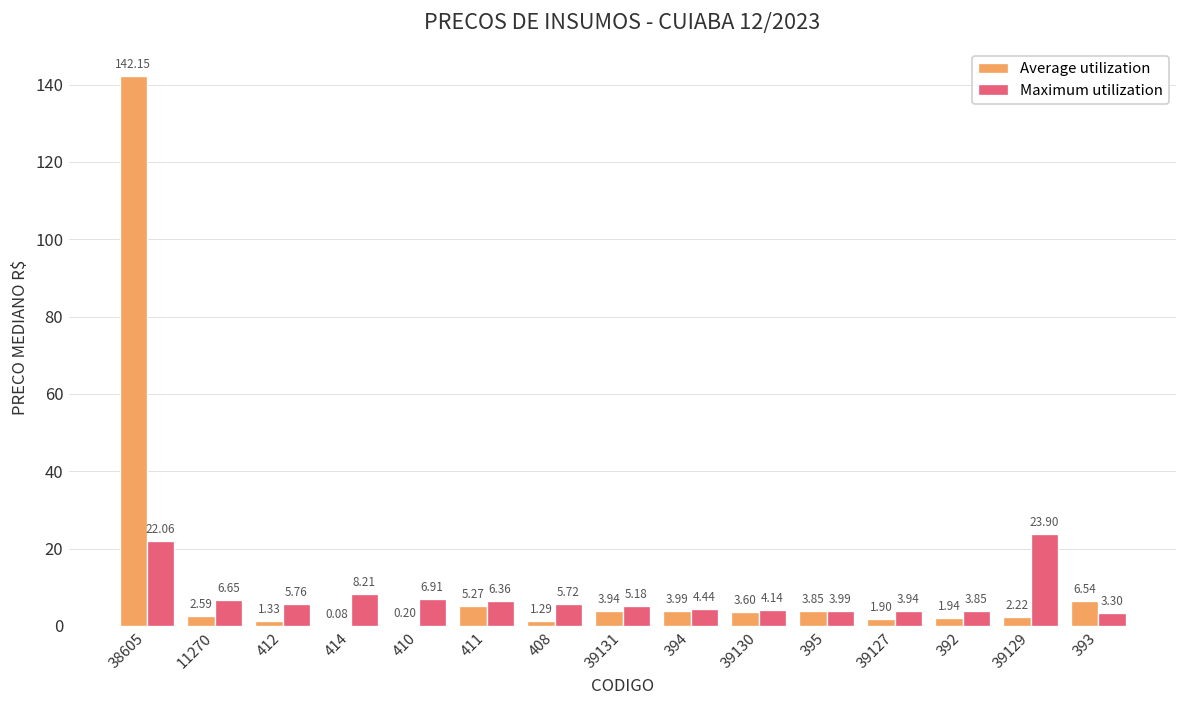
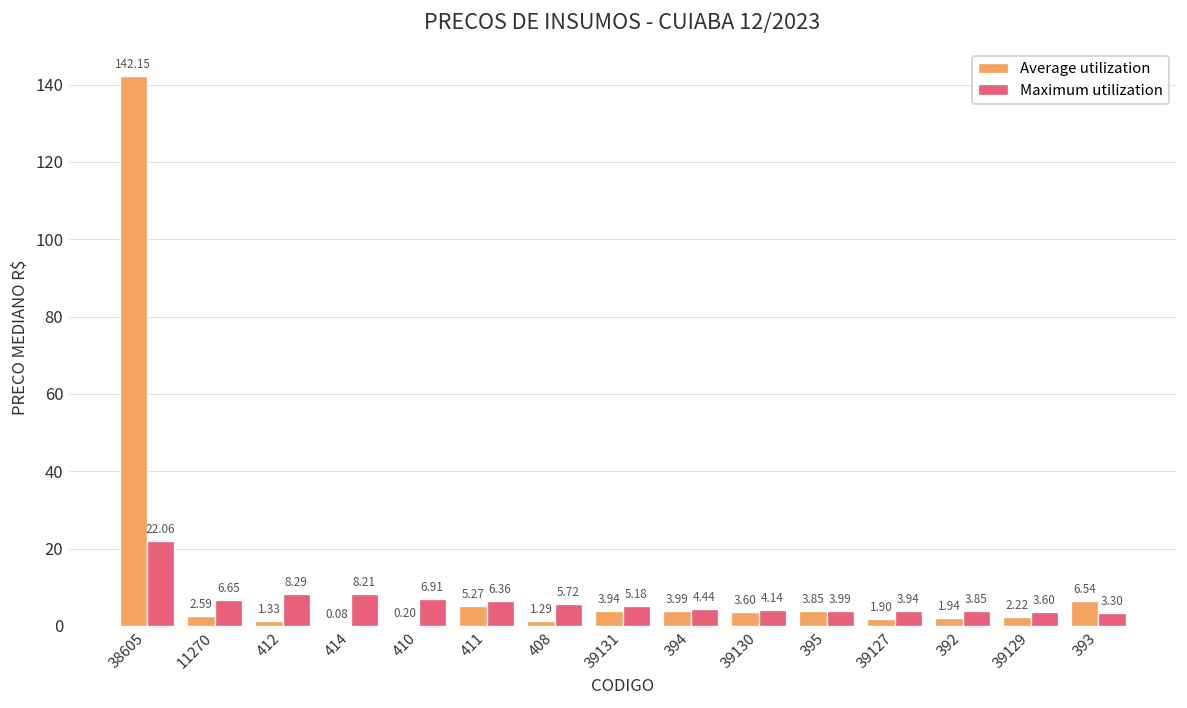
  {
    "Average utilization": {
      "38605": 142.15,
      "11270": 2.59,
      "412": 1.33,
      "414": 0.08,
      "410": 0.20,
      "411": 5.27,
      "408": 1.29,
      "39131": 3.94,
      "394": 3.99,
      "39130": 3.60,
      "395": 3.85,
      "39127": 1.90,
      "392": 1.94,
      "39129": 2.22,
      "393": 6.54
    },
    "Maximum utilization": {
      "38605": 22.06,
      "11270": 6.65,
-     "412": 5.76,
+     "412": 8.29,
      "414": 8.21,
      "410": 6.91,
      "411": 6.36,
      "408": 5.72,
      "39131": 5.18,
      "394": 4.44,
      "39130": 4.14,
      "395": 3.99,
      "39127": 3.94,
      "392": 3.85,
-     "39129": 23.90,
+     "39129": 3.60,
      "393": 3.30
    }
  }
